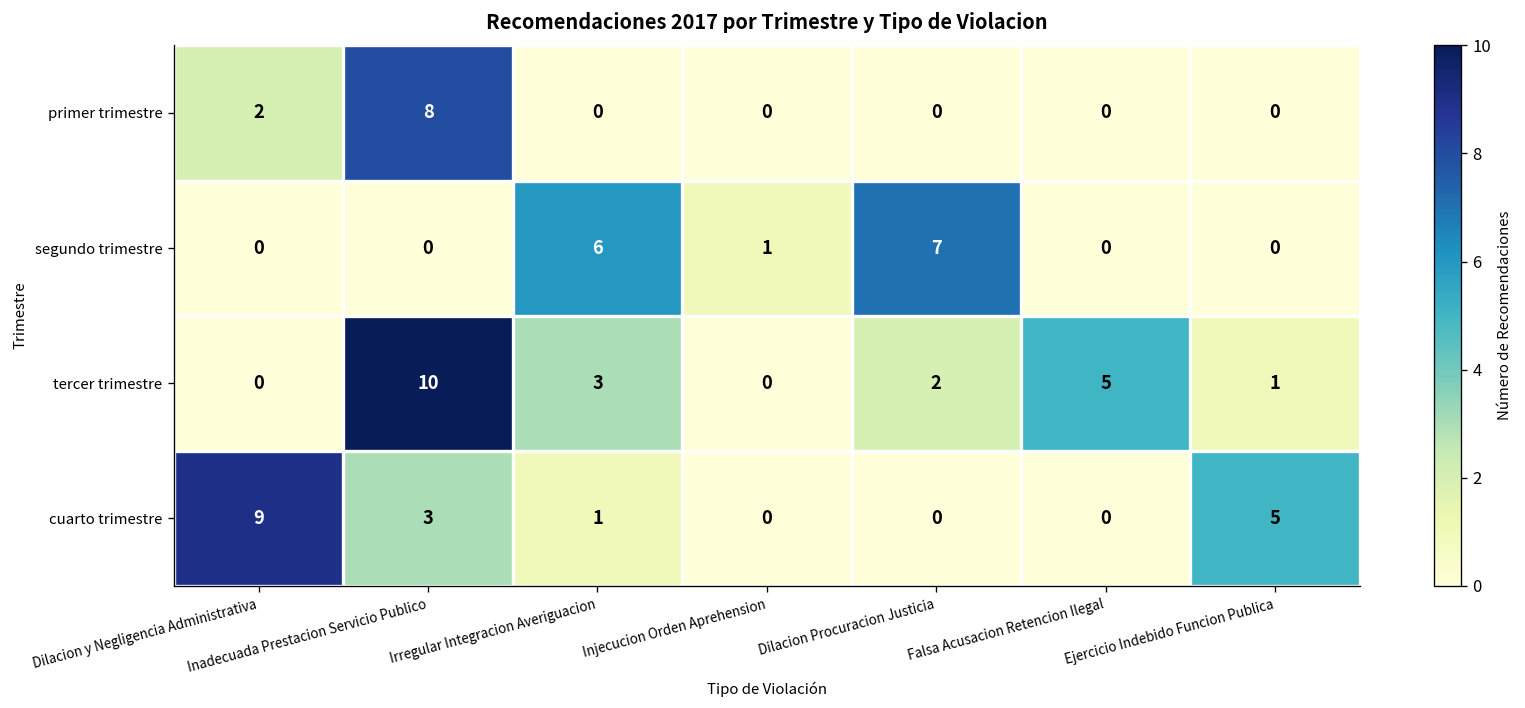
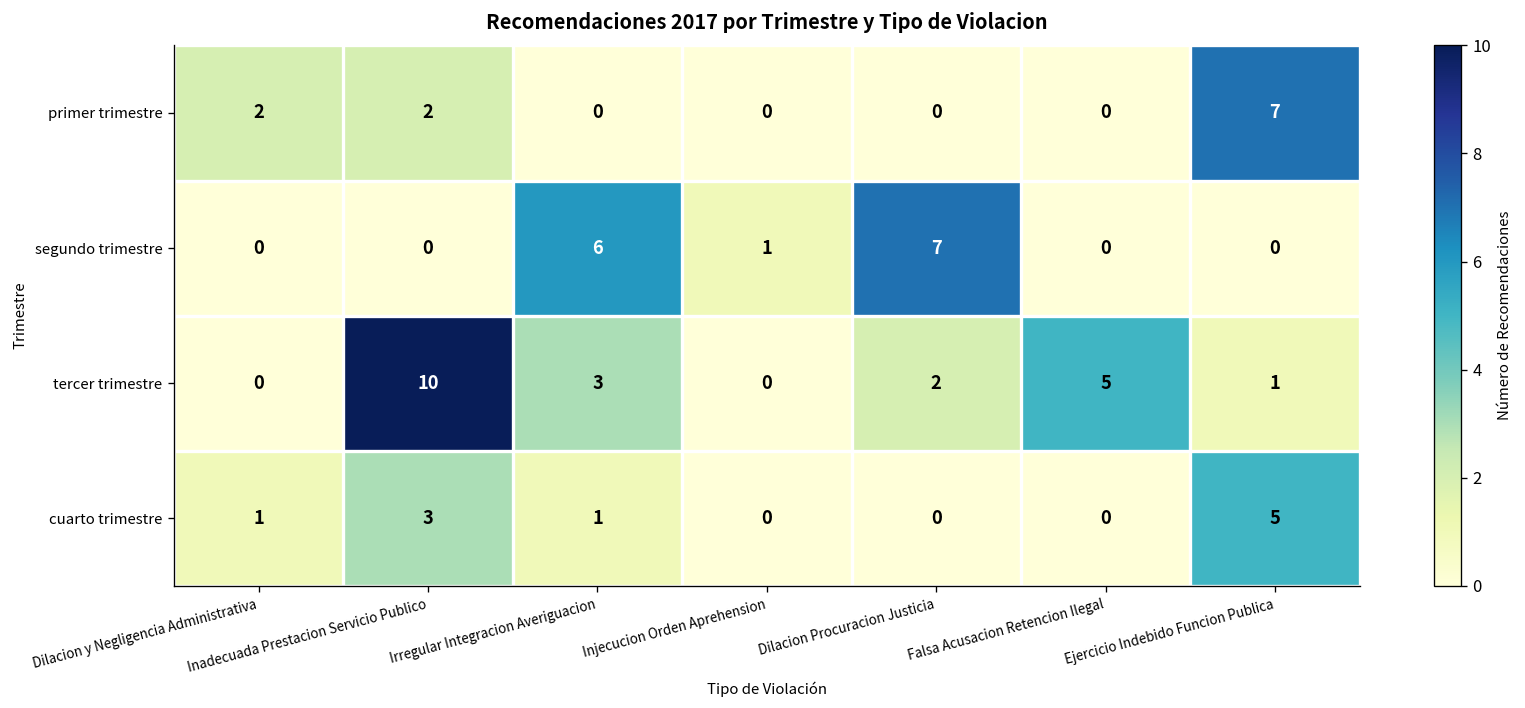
  {
    "primer trimestre": {
      "Dilacion y Negligencia Administrativa": 2,
-     "Inadecuada Prestacion Servicio Publico": 8,
+     "Inadecuada Prestacion Servicio Publico": 2,
      "Irregular Integracion Averiguacion": 0,
      "Injecucion Orden Aprehension": 0,
      "Dilacion Procuracion Justicia": 0,
      "Falsa Acusacion Retencion Ilegal": 0,
-     "Ejercicio Indebido Funcion Publica": 0
+     "Ejercicio Indebido Funcion Publica": 7
    },
    "segundo trimestre": {
      "Dilacion y Negligencia Administrativa": 0,
      "Inadecuada Prestacion Servicio Publico": 0,
      "Irregular Integracion Averiguacion": 6,
      "Injecucion Orden Aprehension": 1,
      "Dilacion Procuracion Justicia": 7,
      "Falsa Acusacion Retencion Ilegal": 0,
      "Ejercicio Indebido Funcion Publica": 0
    },
    "tercer trimestre": {
      "Dilacion y Negligencia Administrativa": 0,
      "Inadecuada Prestacion Servicio Publico": 10,
      "Irregular Integracion Averiguacion": 3,
      "Injecucion Orden Aprehension": 0,
      "Dilacion Procuracion Justicia": 2,
      "Falsa Acusacion Retencion Ilegal": 5,
      "Ejercicio Indebido Funcion Publica": 1
    },
    "cuarto trimestre": {
-     "Dilacion y Negligencia Administrativa": 9,
+     "Dilacion y Negligencia Administrativa": 1,
      "Inadecuada Prestacion Servicio Publico": 3,
      "Irregular Integracion Averiguacion": 1,
      "Injecucion Orden Aprehension": 0,
      "Dilacion Procuracion Justicia": 0,
      "Falsa Acusacion Retencion Ilegal": 0,
      "Ejercicio Indebido Funcion Publica": 5
    }
  }
